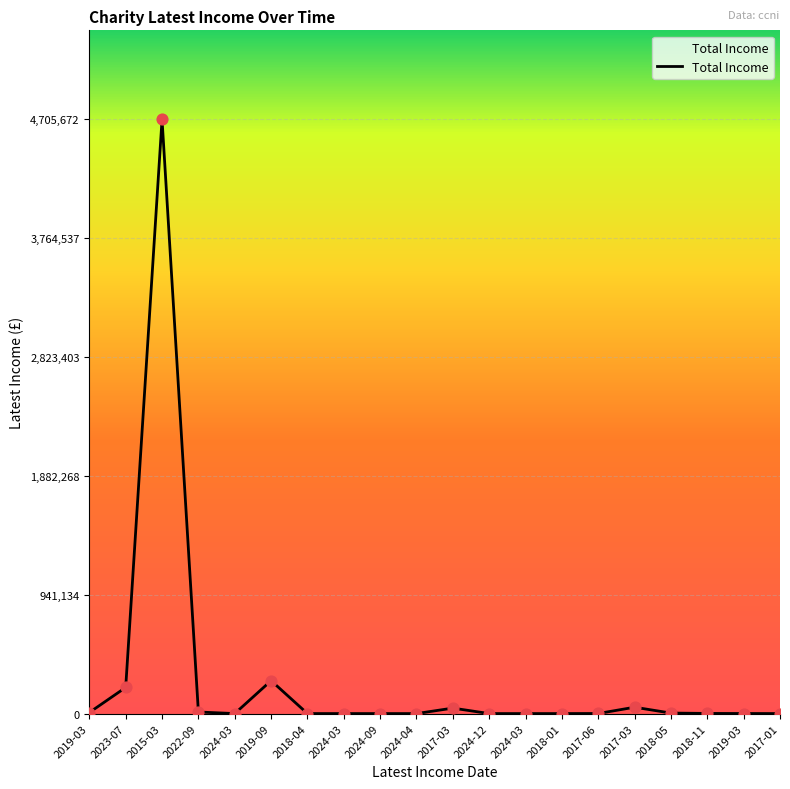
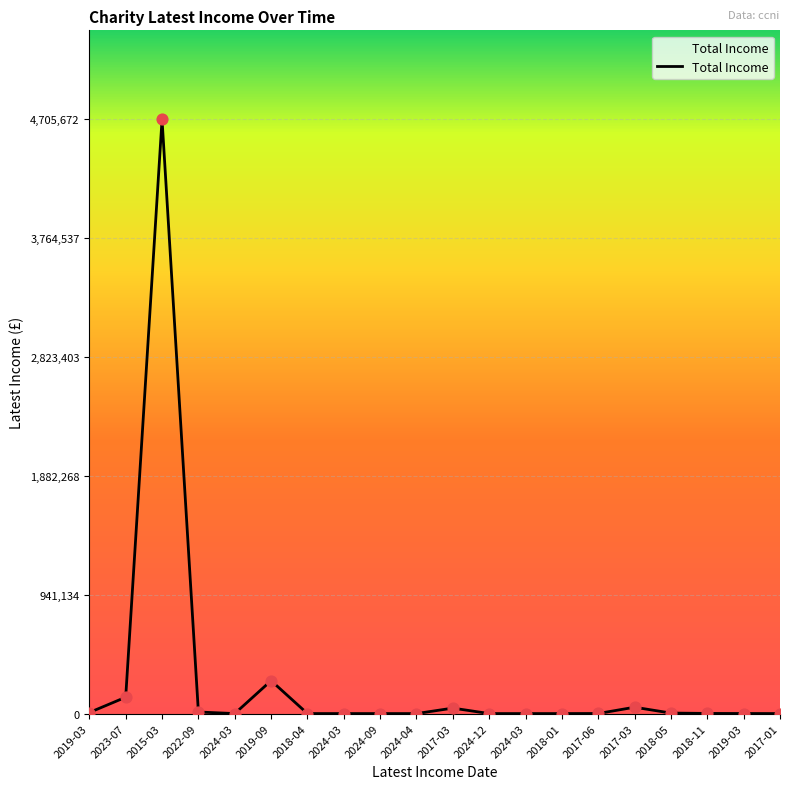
  {
-   "2023-07": "210,000",
+   "2023-07": "130,000",
    "2015-03": "4,710,000",
    "2022-09": "10,000",
    "2019-09": "260,000",
    "2018-04": "0",
    "2024-09": "0",
    "2024-04": "0",
    "2024-12": "0",
    "2018-01": "0",
    "2017-06": "0",
    "2018-05": "0",
    "2018-11": "0",
    "2017-01": "0"
  }
